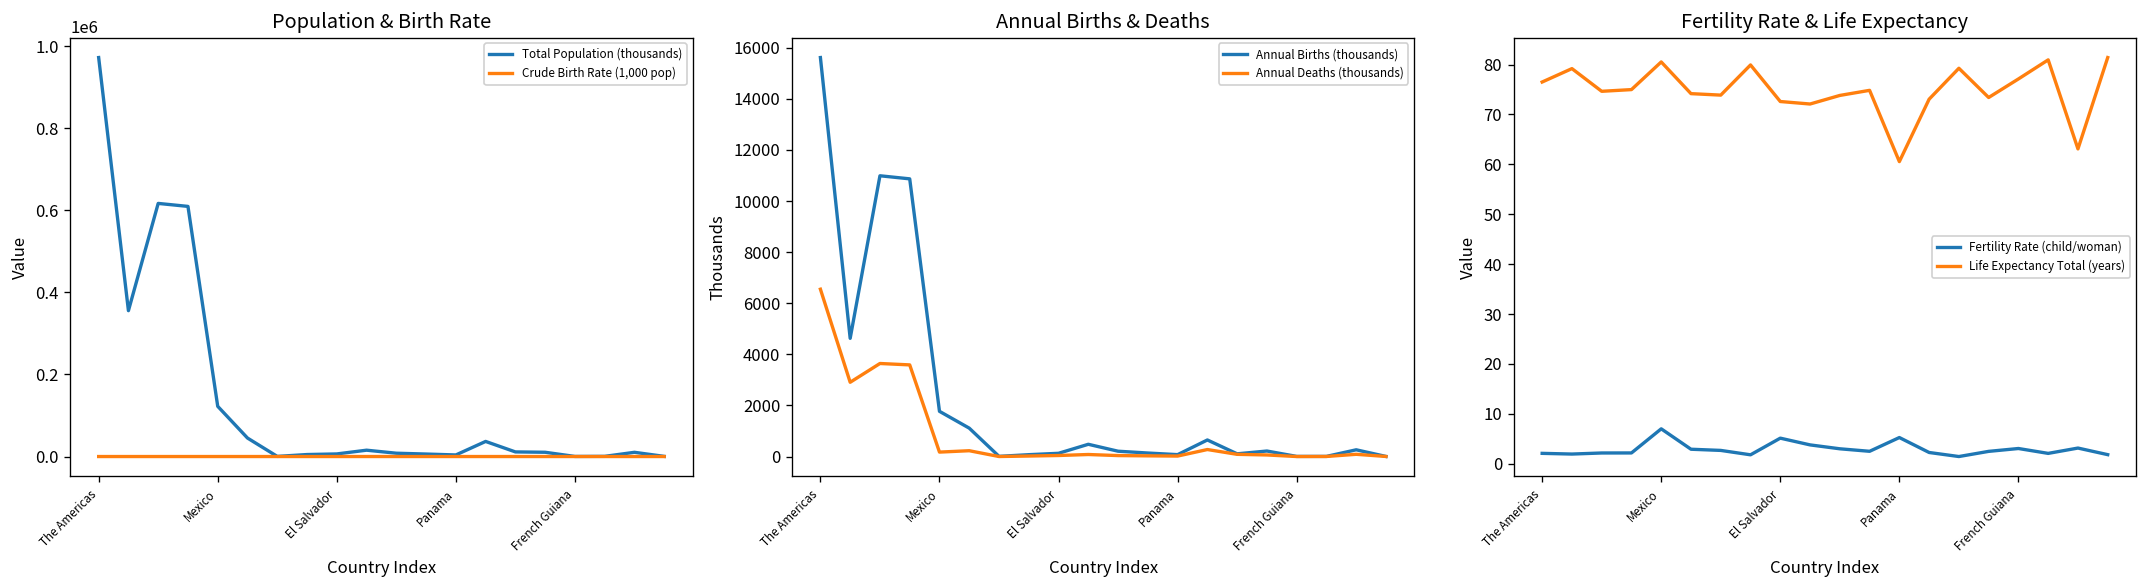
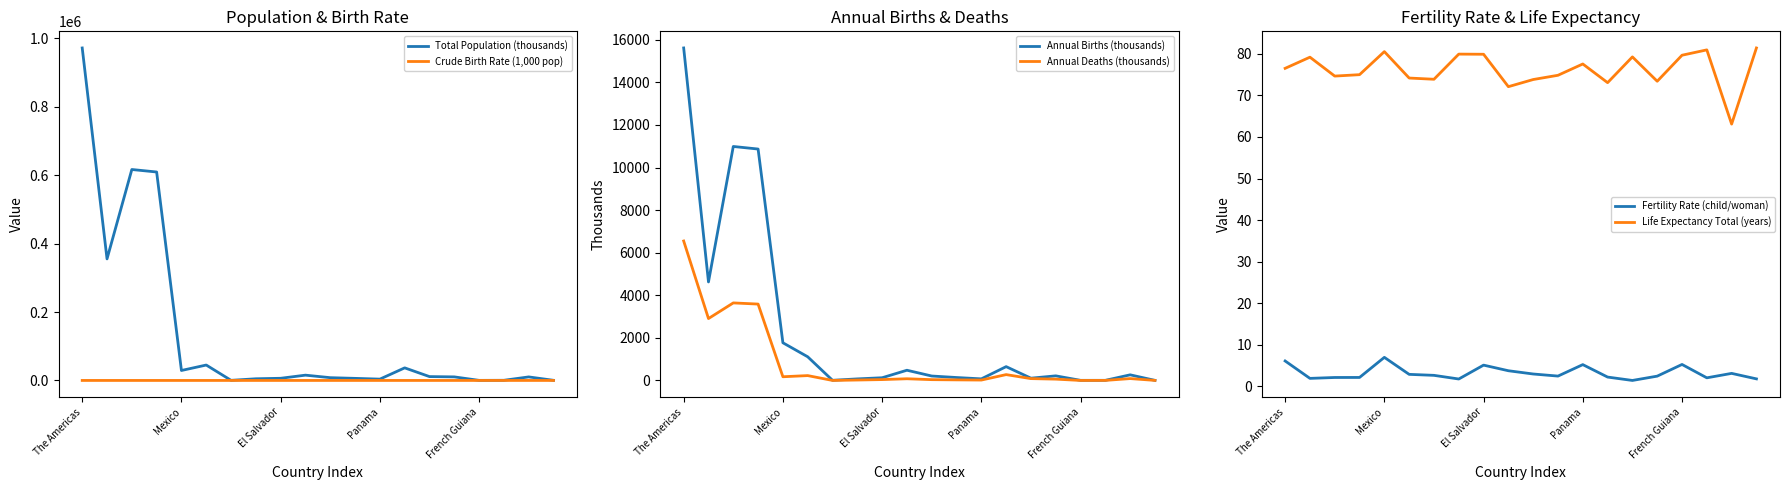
  {
    "Population & Birth Rate": {
      "Total Population (thousands)": {
        "The Americas": 970000,
-       "Mexico": 120000
+       "Mexico": 30000
      },
      "Crude Birth Rate (1,000 pop)": {
        "The Americas": 0,
        "Mexico": 0
      }
    },
    "Annual Births & Deaths": {
      "Annual Births (thousands)": {
        "The Americas": 15600,
        "Mexico": 1800
      },
      "Annual Deaths (thousands)": {
        "The Americas": 6500,
        "Mexico": 200
      }
    },
    "Fertility Rate & Life Expectancy": {
      "Fertility Rate (child/woman)": {
-       "The Americas": 2,
+       "The Americas": 6,
        "Mexico": 7,
        "El Salvador": 5,
        "Panama": 5,
-       "French Guiana": 3
+       "French Guiana": 5
      },
      "Life Expectancy Total (years)": {
        "The Americas": 77,
        "Mexico": 81,
-       "El Salvador": 73,
-       "Panama": 61,
-       "French Guiana": 77
+       "El Salvador": 80,
+       "Panama": 78,
+       "French Guiana": 80
      }
    }
  }
